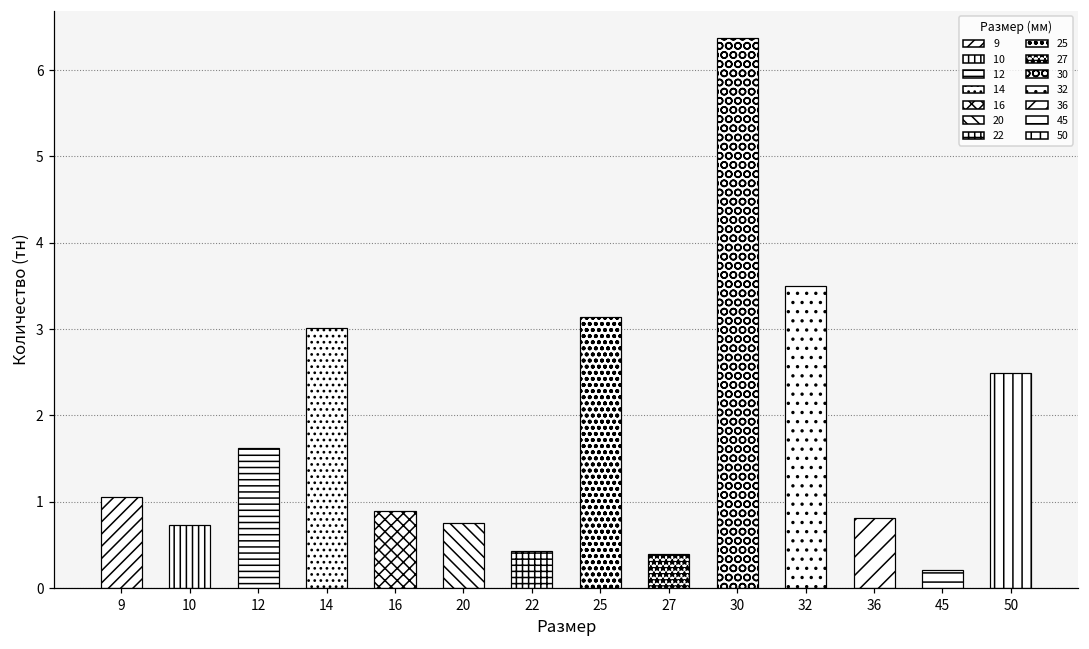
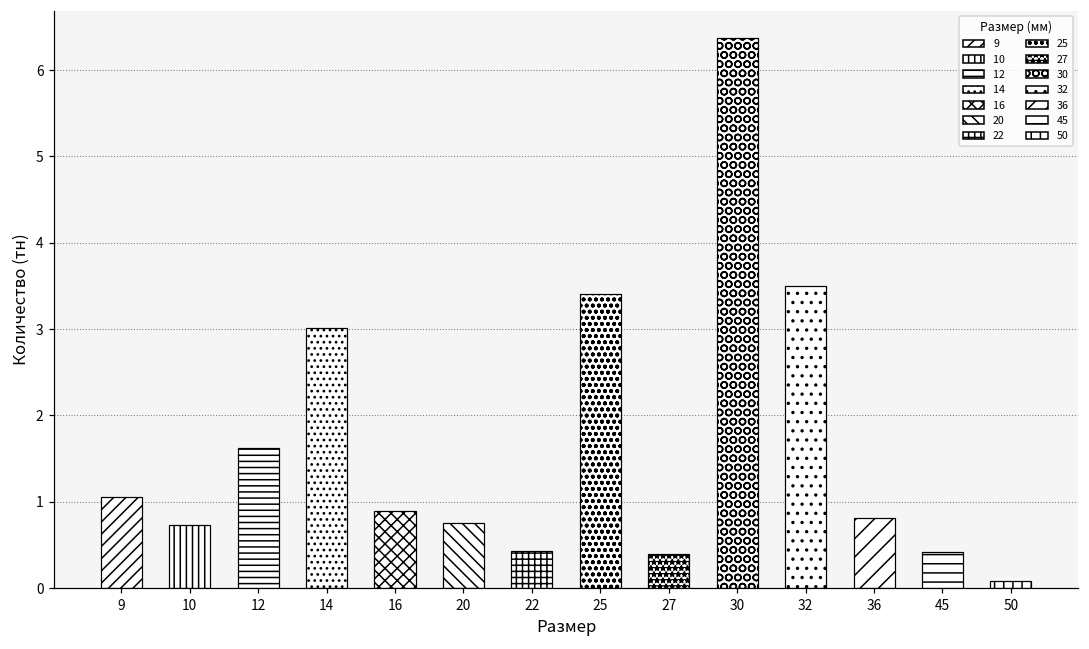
  {
    "9": 1.1,
    "10": 0.7,
    "12": 1.6,
    "14": 3.0,
    "16": 0.9,
    "20": 0.8,
    "22": 0.4,
-   "25": 3.1,
+   "25": 3.4,
    "27": 0.4,
    "30": 6.4,
    "32": 3.5,
    "36": 0.8,
-   "45": 0.2,
-   "50": 2.5
+   "45": 0.4,
+   "50": 0.1
  }
